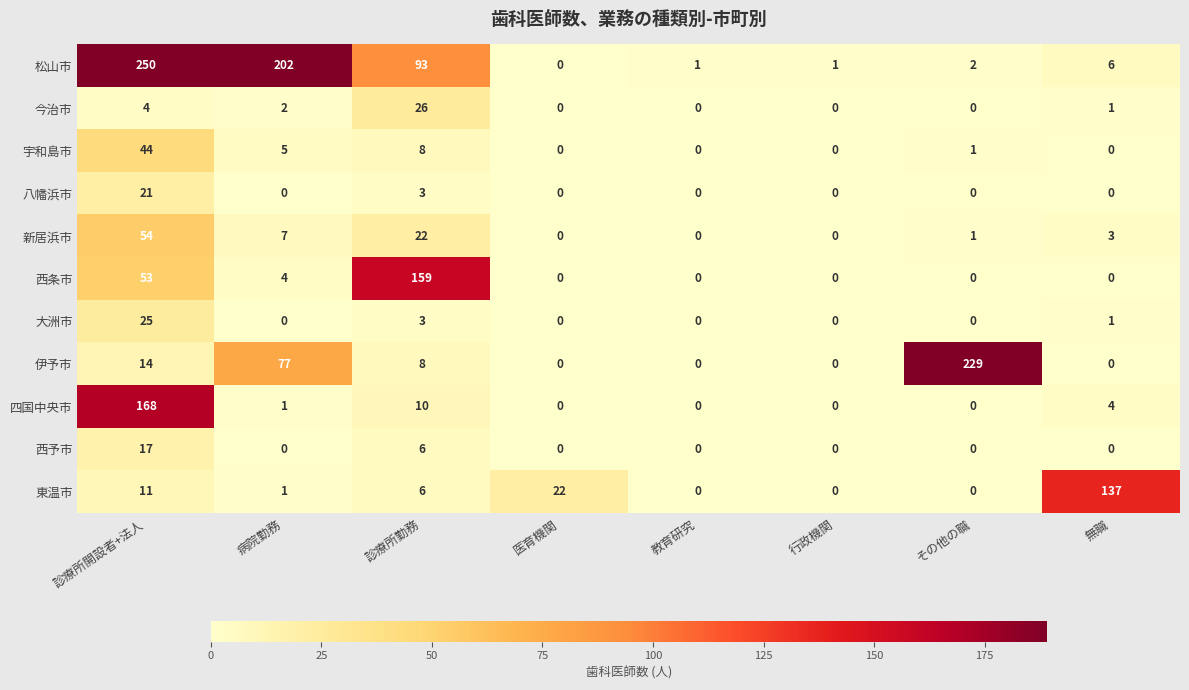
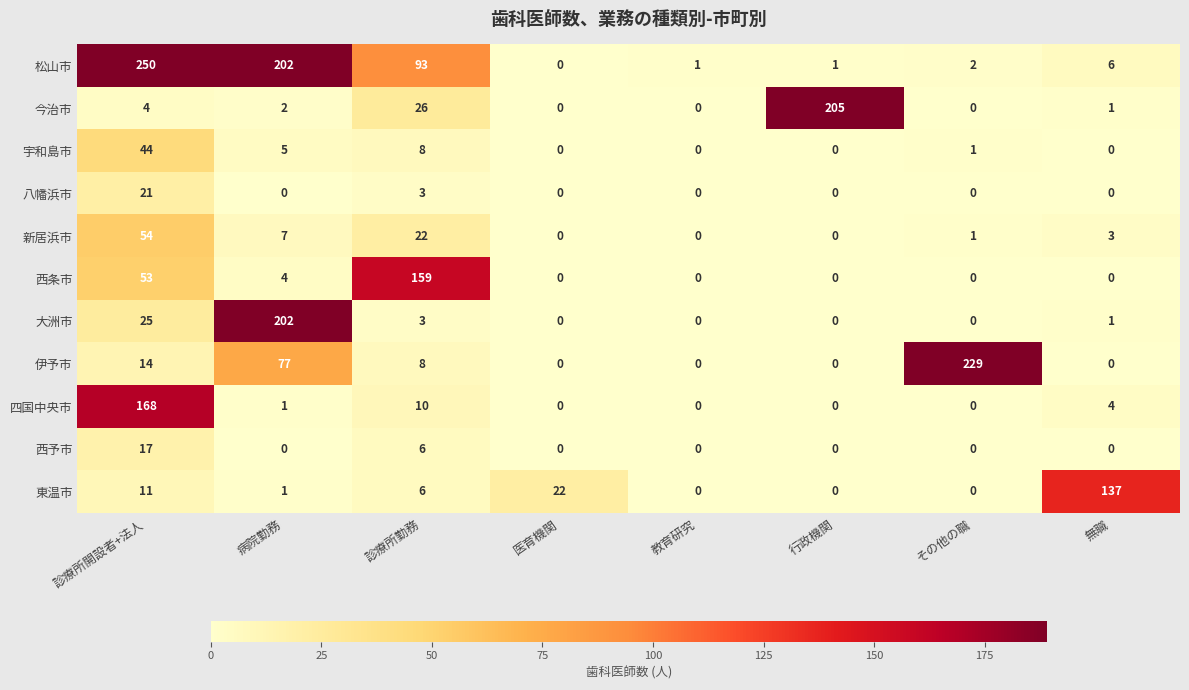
  {
    "松山市": {
      "診療所開設者+法人": 250,
      "病院勤務": 202,
      "診療所勤務": 93,
      "医育機関": 0,
      "教育研究": 1,
      "行政機関": 1,
      "その他の職": 2,
      "無職": 6
    },
    "今治市": {
      "診療所開設者+法人": 4,
      "病院勤務": 2,
      "診療所勤務": 26,
      "医育機関": 0,
      "教育研究": 0,
-     "行政機関": 0,
+     "行政機関": 205,
      "その他の職": 0,
      "無職": 1
    },
    "宇和島市": {
      "診療所開設者+法人": 44,
      "病院勤務": 5,
      "診療所勤務": 8,
      "医育機関": 0,
      "教育研究": 0,
      "行政機関": 0,
      "その他の職": 1,
      "無職": 0
    },
    "八幡浜市": {
      "診療所開設者+法人": 21,
      "病院勤務": 0,
      "診療所勤務": 3,
      "医育機関": 0,
      "教育研究": 0,
      "行政機関": 0,
      "その他の職": 0,
      "無職": 0
    },
    "新居浜市": {
      "診療所開設者+法人": 54,
      "病院勤務": 7,
      "診療所勤務": 22,
      "医育機関": 0,
      "教育研究": 0,
      "行政機関": 0,
      "その他の職": 1,
      "無職": 3
    },
    "西条市": {
      "診療所開設者+法人": 53,
      "病院勤務": 4,
      "診療所勤務": 159,
      "医育機関": 0,
      "教育研究": 0,
      "行政機関": 0,
      "その他の職": 0,
      "無職": 0
    },
    "大洲市": {
      "診療所開設者+法人": 25,
-     "病院勤務": 0,
+     "病院勤務": 202,
      "診療所勤務": 3,
      "医育機関": 0,
      "教育研究": 0,
      "行政機関": 0,
      "その他の職": 0,
      "無職": 1
    },
    "伊予市": {
      "診療所開設者+法人": 14,
      "病院勤務": 77,
      "診療所勤務": 8,
      "医育機関": 0,
      "教育研究": 0,
      "行政機関": 0,
      "その他の職": 229,
      "無職": 0
    },
    "四国中央市": {
      "診療所開設者+法人": 168,
      "病院勤務": 1,
      "診療所勤務": 10,
      "医育機関": 0,
      "教育研究": 0,
      "行政機関": 0,
      "その他の職": 0,
      "無職": 4
    },
    "西予市": {
      "診療所開設者+法人": 17,
      "病院勤務": 0,
      "診療所勤務": 6,
      "医育機関": 0,
      "教育研究": 0,
      "行政機関": 0,
      "その他の職": 0,
      "無職": 0
    },
    "東温市": {
      "診療所開設者+法人": 11,
      "病院勤務": 1,
      "診療所勤務": 6,
      "医育機関": 22,
      "教育研究": 0,
      "行政機関": 0,
      "その他の職": 0,
      "無職": 137
    }
  }
